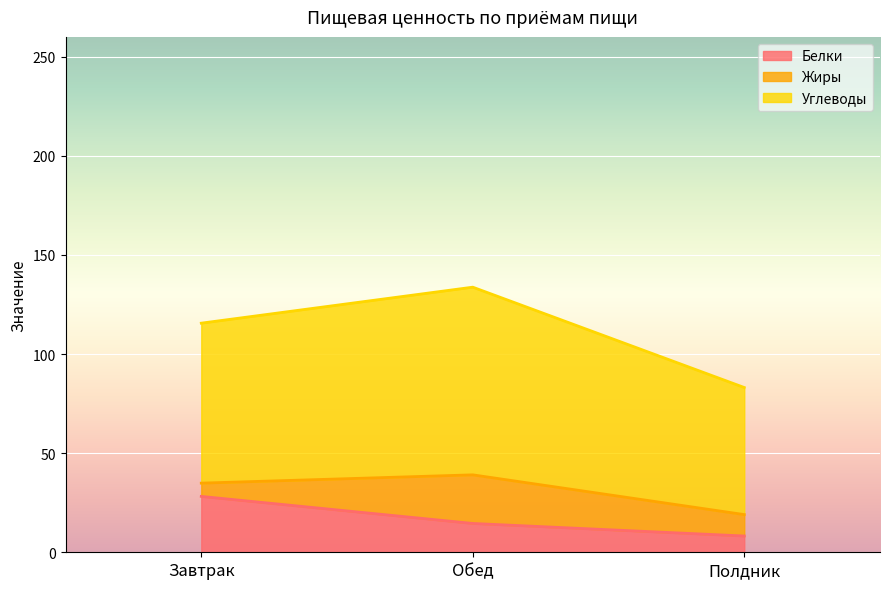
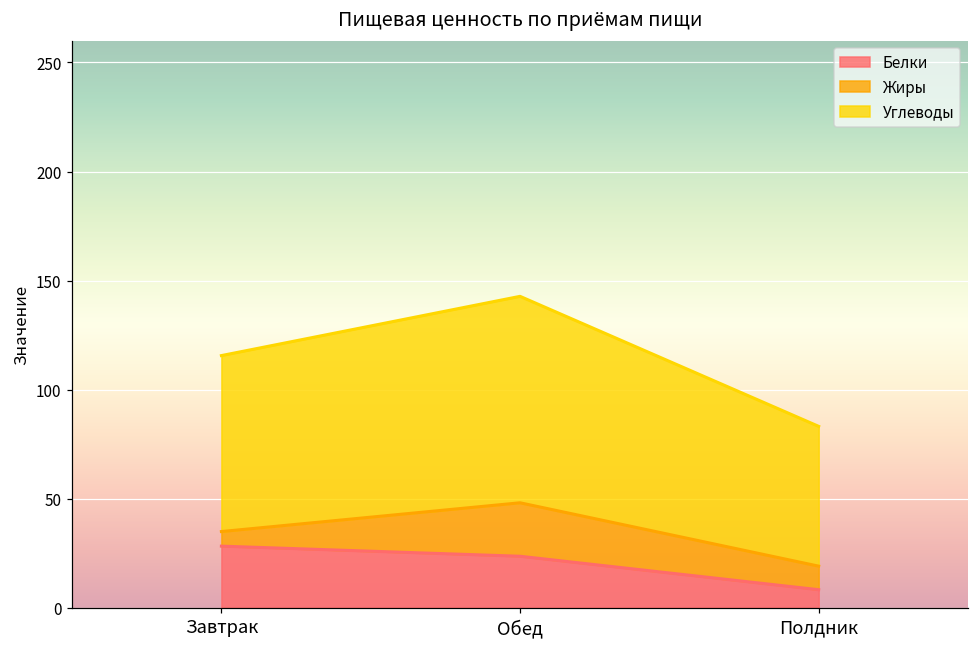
  {
    "Белки": {
      "Завтрак": 28,
-     "Обед": 15,
+     "Обед": 24,
      "Полдник": 8
    }
  }
